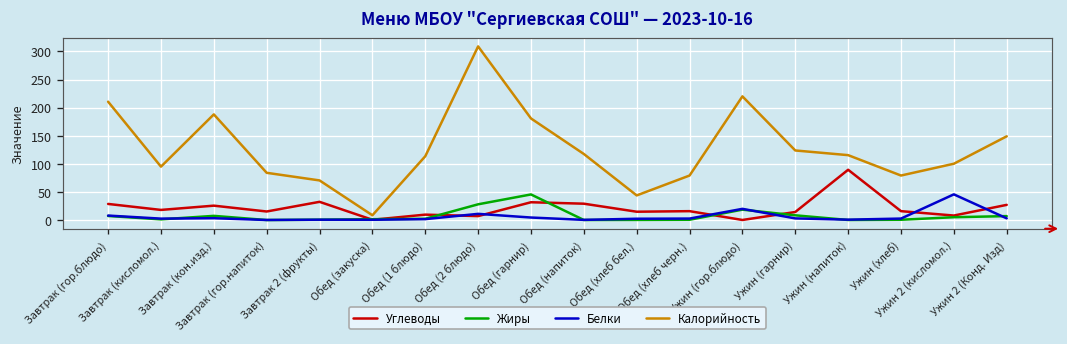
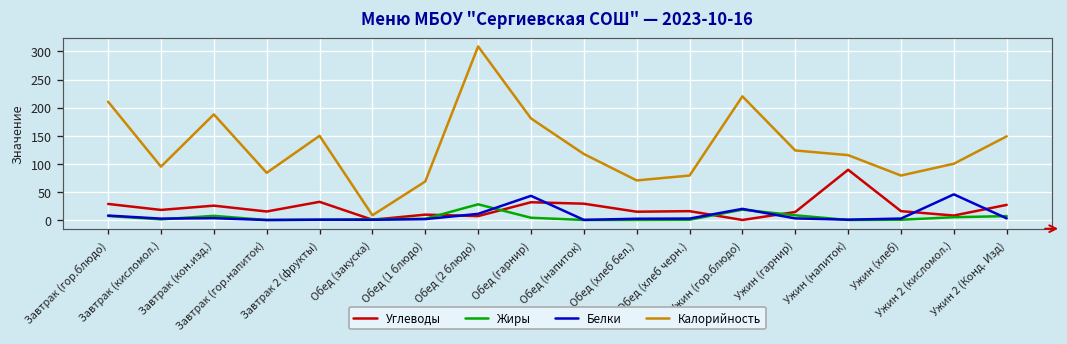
  {
    "Углеводы": {
      "Завтрак (гор.блюдо)": 30,
      "Завтрак (кисломол.)": 20,
      "Завтрак (кон.изд.)": 30,
      "Завтрак (гор.напиток)": 20,
      "Завтрак 2 (фрукты)": 30,
      "Обед (1 блюдо)": 10,
      "Обед (гарнир)": 30,
      "Обед (напиток)": 30,
      "Обед (хлеб бел.)": 10,
      "Обед (хлеб черн.)": 20,
      "Ужин (гор.блюдо)": 0,
      "Ужин (гарнир)": 10,
      "Ужин (напиток)": 90,
      "Ужин (хлеб)": 20,
      "Ужин 2 (Конд. Изд)": 30
    },
    "Жиры": {
      "Обед (2 блюдо)": 30,
-     "Обед (гарнир)": 50,
+     "Обед (гарнир)": 0,
      "Ужин (гарнир)": 10
    },
    "Белки": {
-     "Обед (гарнир)": 0,
+     "Обед (гарнир)": 40,
      "Ужин (гарнир)": 0,
      "Ужин 2 (кисломол.)": 50
    },
    "Калорийность": {
      "Завтрак (гор.блюдо)": 210,
      "Завтрак (кисломол.)": 100,
      "Завтрак (кон.изд.)": 190,
      "Завтрак (гор.напиток)": 80,
-     "Завтрак 2 (фрукты)": 70,
+     "Завтрак 2 (фрукты)": 150,
      "Обед (закуска)": 10,
-     "Обед (1 блюдо)": 110,
+     "Обед (1 блюдо)": 70,
      "Обед (2 блюдо)": 310,
      "Обед (гарнир)": 180,
      "Обед (напиток)": 120,
-     "Обед (хлеб бел.)": 40,
+     "Обед (хлеб бел.)": 70,
      "Обед (хлеб черн.)": 80,
      "Ужин (гор.блюдо)": 220,
      "Ужин (гарнир)": 120,
      "Ужин (напиток)": 120,
      "Ужин (хлеб)": 80,
      "Ужин 2 (кисломол.)": 100,
      "Ужин 2 (Конд. Изд)": 150
    }
  }
